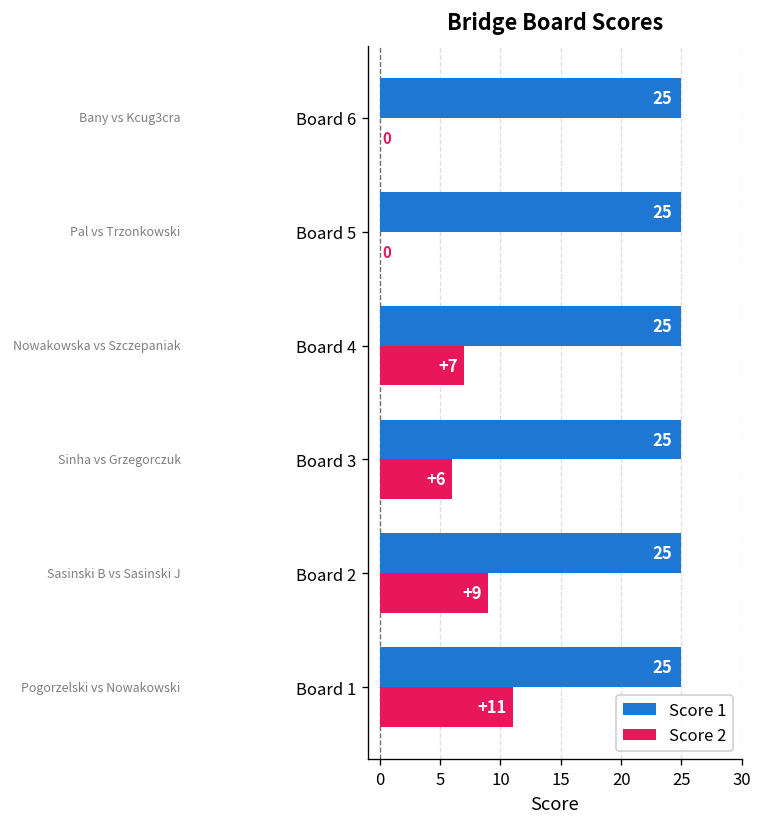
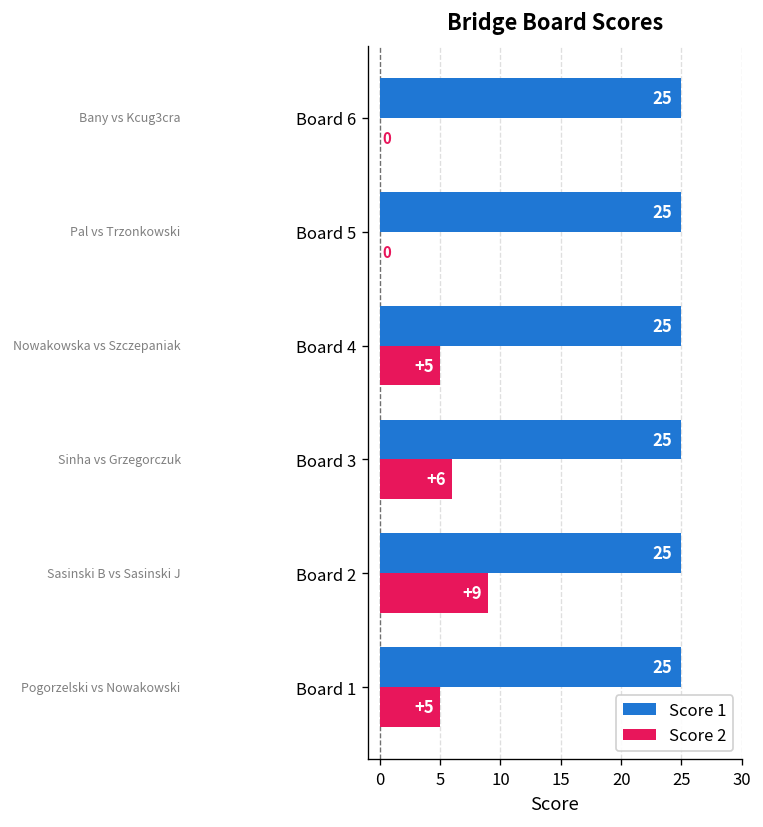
  {
    "Score 1": {
      "Board 6": "25",
      "Board 5": "25",
      "Board 4": "25",
      "Board 3": "25",
      "Board 2": "25",
      "Board 1": "25"
    },
    "Score 2": {
      "Board 6": "0",
      "Board 5": "0",
-     "Board 4": "+7",
+     "Board 4": "+5",
      "Board 3": "+6",
      "Board 2": "+9",
-     "Board 1": "+11"
+     "Board 1": "+5"
    }
  }
